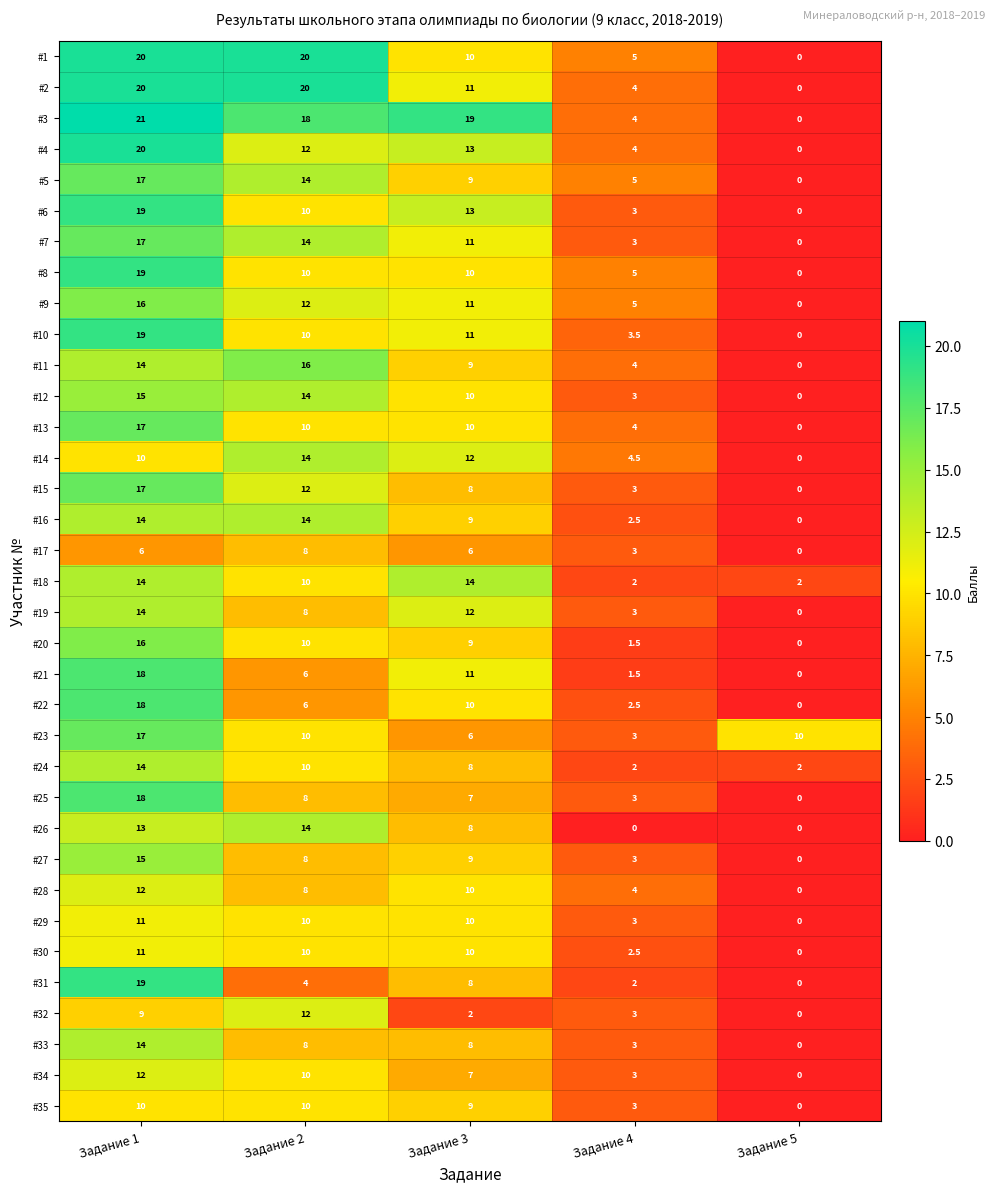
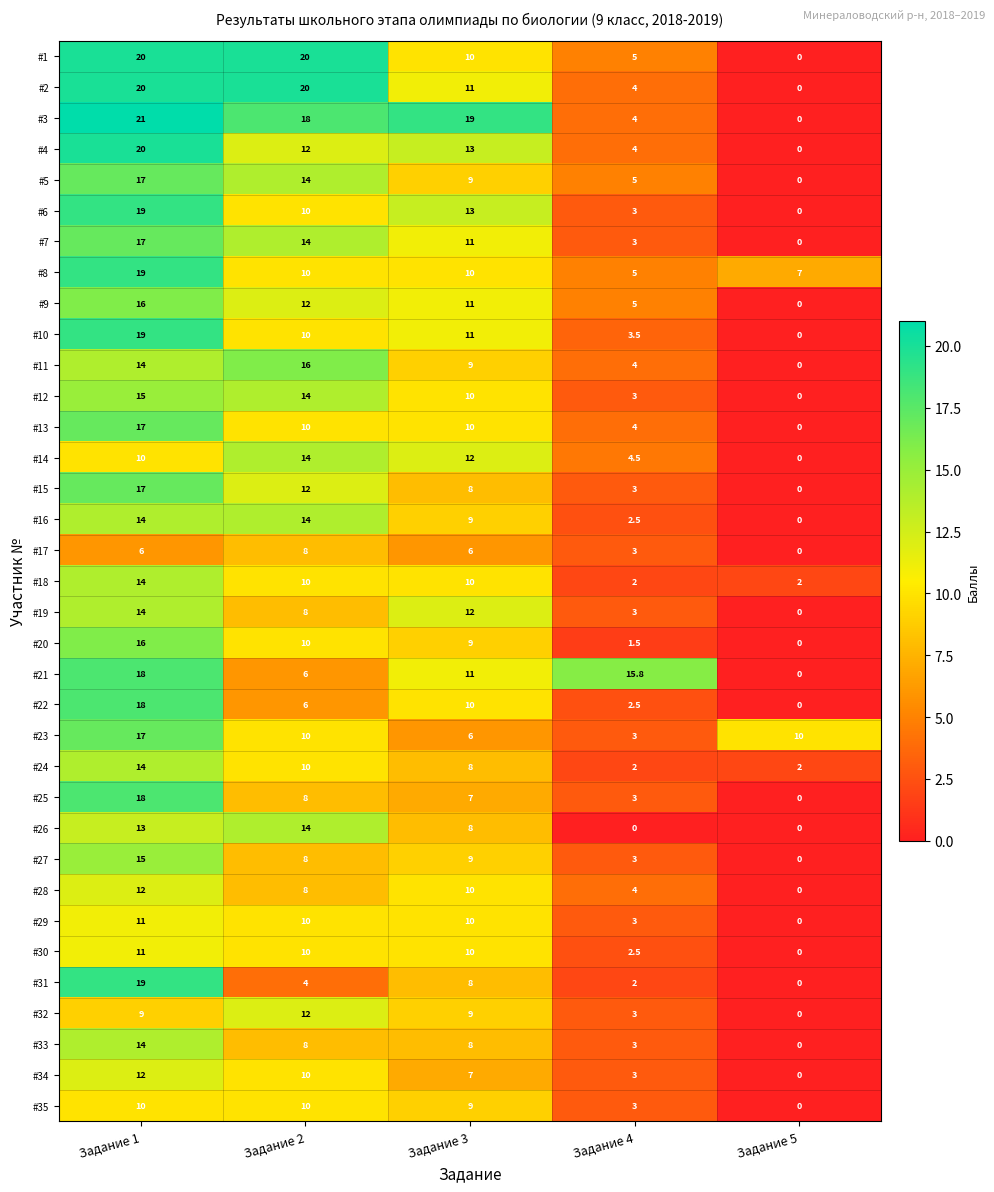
  {
    "#1": {
      "Задание 1": 20,
      "Задание 2": 20,
      "Задание 3": 10,
      "Задание 4": 5,
      "Задание 5": 0
    },
    "#2": {
      "Задание 1": 20,
      "Задание 2": 20,
      "Задание 3": 11,
      "Задание 4": 4,
      "Задание 5": 0
    },
    "#3": {
      "Задание 1": 21,
      "Задание 2": 18,
      "Задание 3": 19,
      "Задание 4": 4,
      "Задание 5": 0
    },
    "#4": {
      "Задание 1": 20,
      "Задание 2": 12,
      "Задание 3": 13,
      "Задание 4": 4,
      "Задание 5": 0
    },
    "#5": {
      "Задание 1": 17,
      "Задание 2": 14,
      "Задание 3": 9,
      "Задание 4": 5,
      "Задание 5": 0
    },
    "#6": {
      "Задание 1": 19,
      "Задание 2": 10,
      "Задание 3": 13,
      "Задание 4": 3,
      "Задание 5": 0
    },
    "#7": {
      "Задание 1": 17,
      "Задание 2": 14,
      "Задание 3": 11,
      "Задание 4": 3,
      "Задание 5": 0
    },
    "#8": {
      "Задание 1": 19,
      "Задание 2": 10,
      "Задание 3": 10,
      "Задание 4": 5,
-     "Задание 5": 0
+     "Задание 5": 7
    },
    "#9": {
      "Задание 1": 16,
      "Задание 2": 12,
      "Задание 3": 11,
      "Задание 4": 5,
      "Задание 5": 0
    },
    "#10": {
      "Задание 1": 19,
      "Задание 2": 10,
      "Задание 3": 11,
      "Задание 4": 3.5,
      "Задание 5": 0
    },
    "#11": {
      "Задание 1": 14,
      "Задание 2": 16,
      "Задание 3": 9,
      "Задание 4": 4,
      "Задание 5": 0
    },
    "#12": {
      "Задание 1": 15,
      "Задание 2": 14,
      "Задание 3": 10,
      "Задание 4": 3,
      "Задание 5": 0
    },
    "#13": {
      "Задание 1": 17,
      "Задание 2": 10,
      "Задание 3": 10,
      "Задание 4": 4,
      "Задание 5": 0
    },
    "#14": {
      "Задание 1": 10,
      "Задание 2": 14,
      "Задание 3": 12,
      "Задание 4": 4.5,
      "Задание 5": 0
    },
    "#15": {
      "Задание 1": 17,
      "Задание 2": 12,
      "Задание 3": 8,
      "Задание 4": 3,
      "Задание 5": 0
    },
    "#16": {
      "Задание 1": 14,
      "Задание 2": 14,
      "Задание 3": 9,
      "Задание 4": 2.5,
      "Задание 5": 0
    },
    "#17": {
      "Задание 1": 6,
      "Задание 2": 8,
      "Задание 3": 6,
      "Задание 4": 3,
      "Задание 5": 0
    },
    "#18": {
      "Задание 1": 14,
      "Задание 2": 10,
-     "Задание 3": 14,
+     "Задание 3": 10,
      "Задание 4": 2,
      "Задание 5": 2
    },
    "#19": {
      "Задание 1": 14,
      "Задание 2": 8,
      "Задание 3": 12,
      "Задание 4": 3,
      "Задание 5": 0
    },
    "#20": {
      "Задание 1": 16,
      "Задание 2": 10,
      "Задание 3": 9,
      "Задание 4": 1.5,
      "Задание 5": 0
    },
    "#21": {
      "Задание 1": 18,
      "Задание 2": 6,
      "Задание 3": 11,
-     "Задание 4": 1.5,
+     "Задание 4": 15.8,
      "Задание 5": 0
    },
    "#22": {
      "Задание 1": 18,
      "Задание 2": 6,
      "Задание 3": 10,
      "Задание 4": 2.5,
      "Задание 5": 0
    },
    "#23": {
      "Задание 1": 17,
      "Задание 2": 10,
      "Задание 3": 6,
      "Задание 4": 3,
      "Задание 5": 10
    },
    "#24": {
      "Задание 1": 14,
      "Задание 2": 10,
      "Задание 3": 8,
      "Задание 4": 2,
      "Задание 5": 2
    },
    "#25": {
      "Задание 1": 18,
      "Задание 2": 8,
      "Задание 3": 7,
      "Задание 4": 3,
      "Задание 5": 0
    },
    "#26": {
      "Задание 1": 13,
      "Задание 2": 14,
      "Задание 3": 8,
      "Задание 4": 0,
      "Задание 5": 0
    },
    "#27": {
      "Задание 1": 15,
      "Задание 2": 8,
      "Задание 3": 9,
      "Задание 4": 3,
      "Задание 5": 0
    },
    "#28": {
      "Задание 1": 12,
      "Задание 2": 8,
      "Задание 3": 10,
      "Задание 4": 4,
      "Задание 5": 0
    },
    "#29": {
      "Задание 1": 11,
      "Задание 2": 10,
      "Задание 3": 10,
      "Задание 4": 3,
      "Задание 5": 0
    },
    "#30": {
      "Задание 1": 11,
      "Задание 2": 10,
      "Задание 3": 10,
      "Задание 4": 2.5,
      "Задание 5": 0
    },
    "#31": {
      "Задание 1": 19,
      "Задание 2": 4,
      "Задание 3": 8,
      "Задание 4": 2,
      "Задание 5": 0
    },
    "#32": {
      "Задание 1": 9,
      "Задание 2": 12,
-     "Задание 3": 2,
+     "Задание 3": 9,
      "Задание 4": 3,
      "Задание 5": 0
    },
    "#33": {
      "Задание 1": 14,
      "Задание 2": 8,
      "Задание 3": 8,
      "Задание 4": 3,
      "Задание 5": 0
    },
    "#34": {
      "Задание 1": 12,
      "Задание 2": 10,
      "Задание 3": 7,
      "Задание 4": 3,
      "Задание 5": 0
    },
    "#35": {
      "Задание 1": 10,
      "Задание 2": 10,
      "Задание 3": 9,
      "Задание 4": 3,
      "Задание 5": 0
    }
  }
